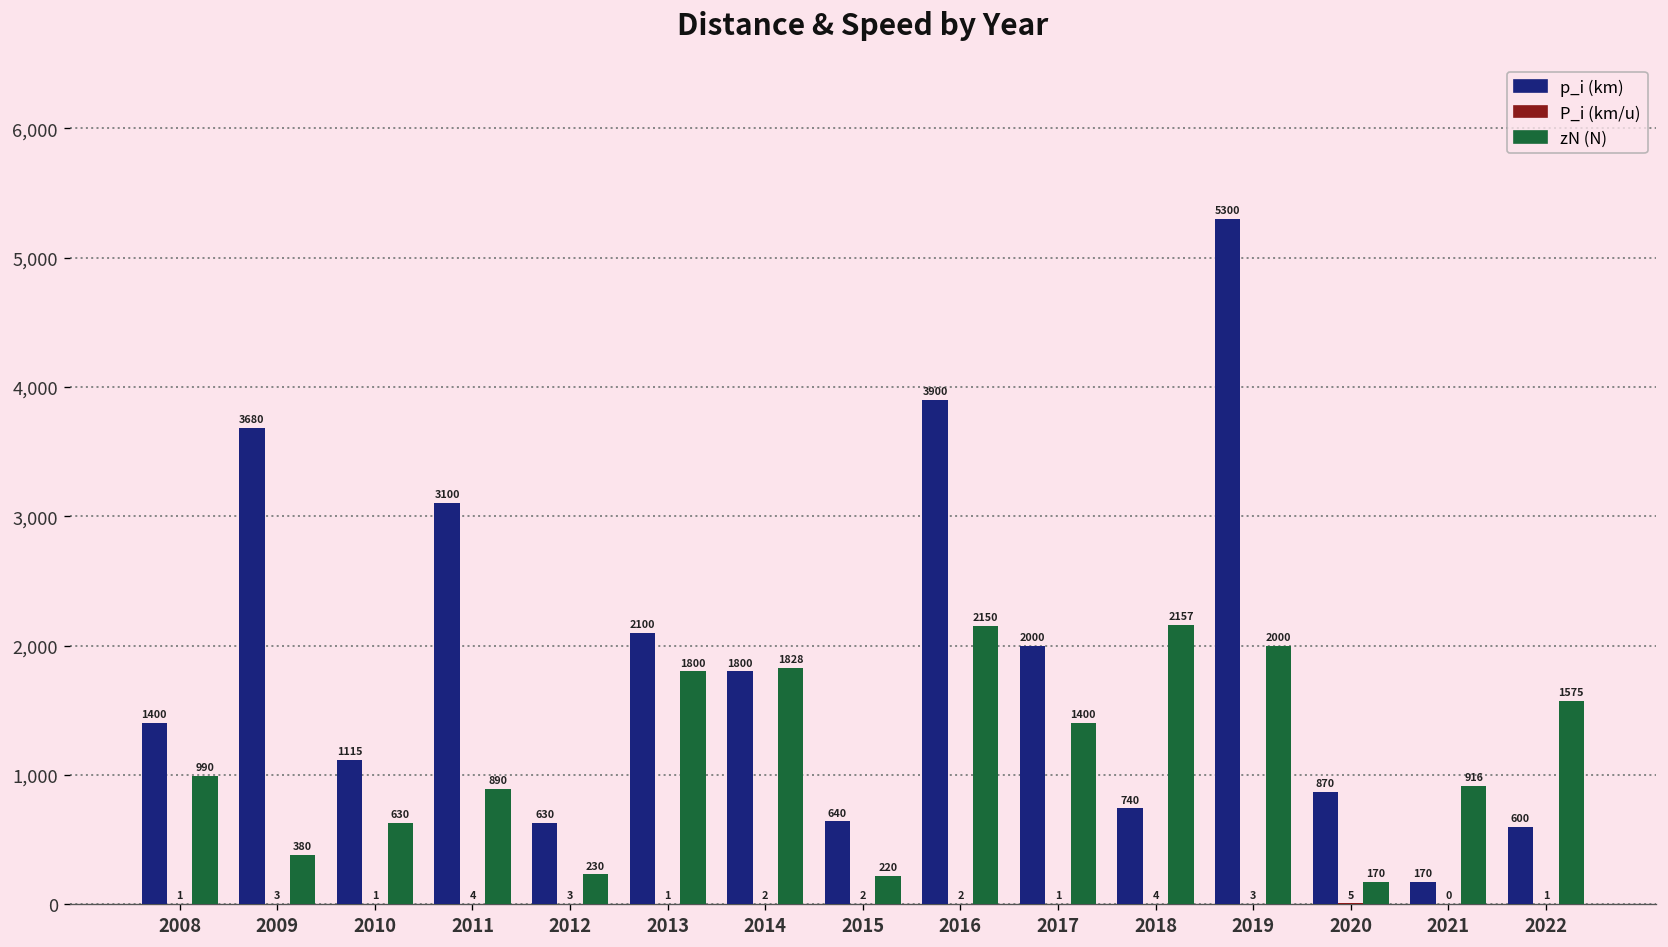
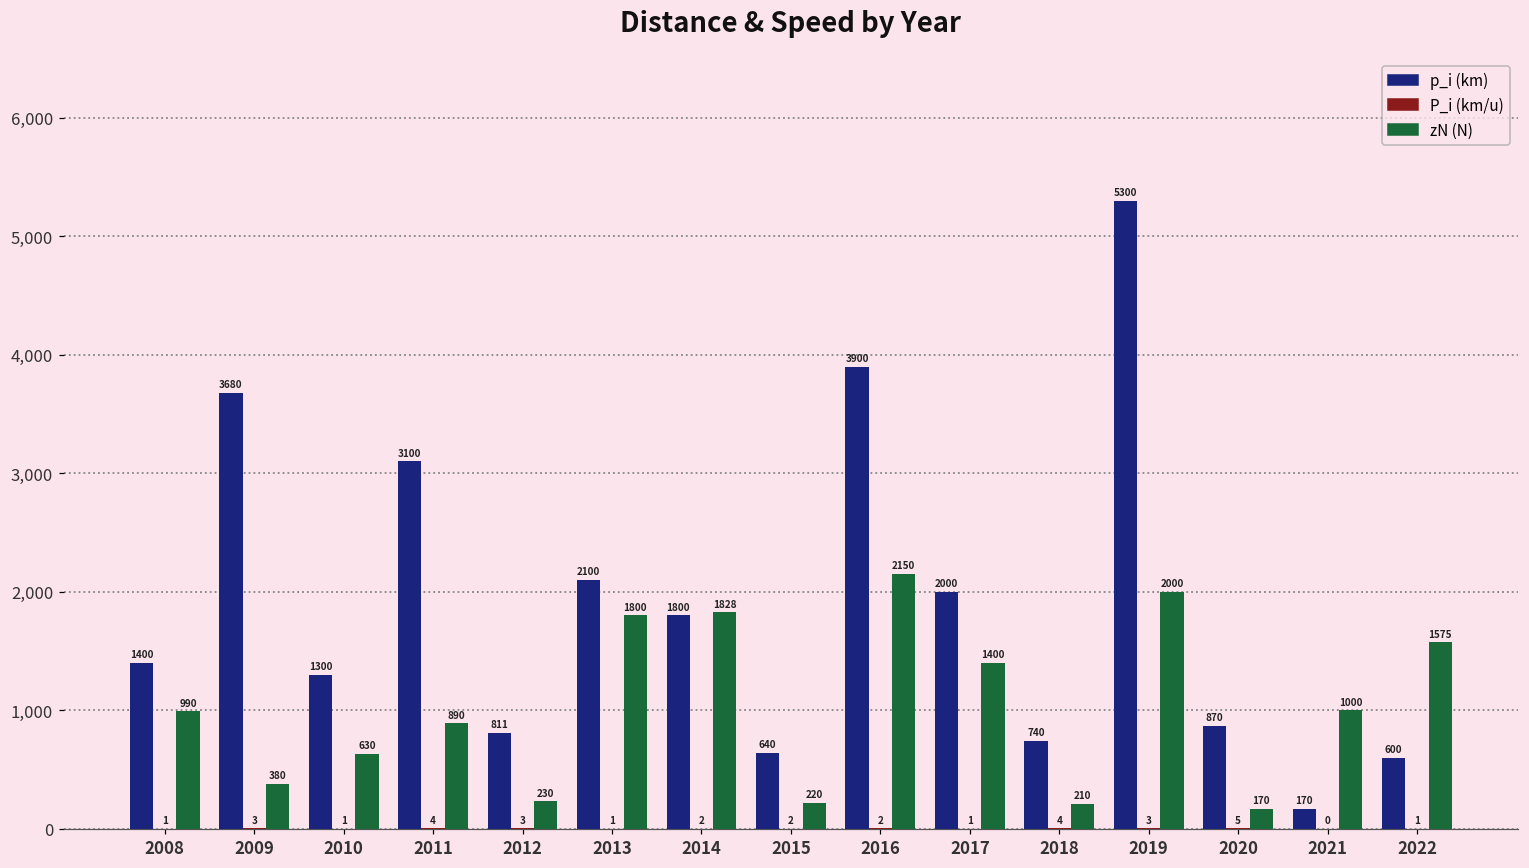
  {
    "p_i (km)": {
      "2008": 1400,
      "2009": 3680,
-     "2010": 1115,
+     "2010": 1300,
      "2011": 3100,
-     "2012": 630,
+     "2012": 811,
      "2013": 2100,
      "2014": 1800,
      "2015": 640,
      "2016": 3900,
      "2017": 2000,
      "2018": 740,
      "2019": 5300,
      "2020": 870,
      "2021": 170,
      "2022": 600
    },
    "P_i (km/u)": {
      "2008": 1,
      "2009": 3,
      "2010": 1,
      "2011": 4,
      "2012": 3,
      "2013": 1,
      "2014": 2,
      "2015": 2,
      "2016": 2,
      "2017": 1,
      "2018": 4,
      "2019": 3,
      "2020": 5,
      "2021": 0,
      "2022": 1
    },
    "zN (N)": {
      "2008": 990,
      "2009": 380,
      "2010": 630,
      "2011": 890,
      "2012": 230,
      "2013": 1800,
      "2014": 1828,
      "2015": 220,
      "2016": 2150,
      "2017": 1400,
-     "2018": 2157,
+     "2018": 210,
      "2019": 2000,
      "2020": 170,
-     "2021": 916,
+     "2021": 1000,
      "2022": 1575
    }
  }
